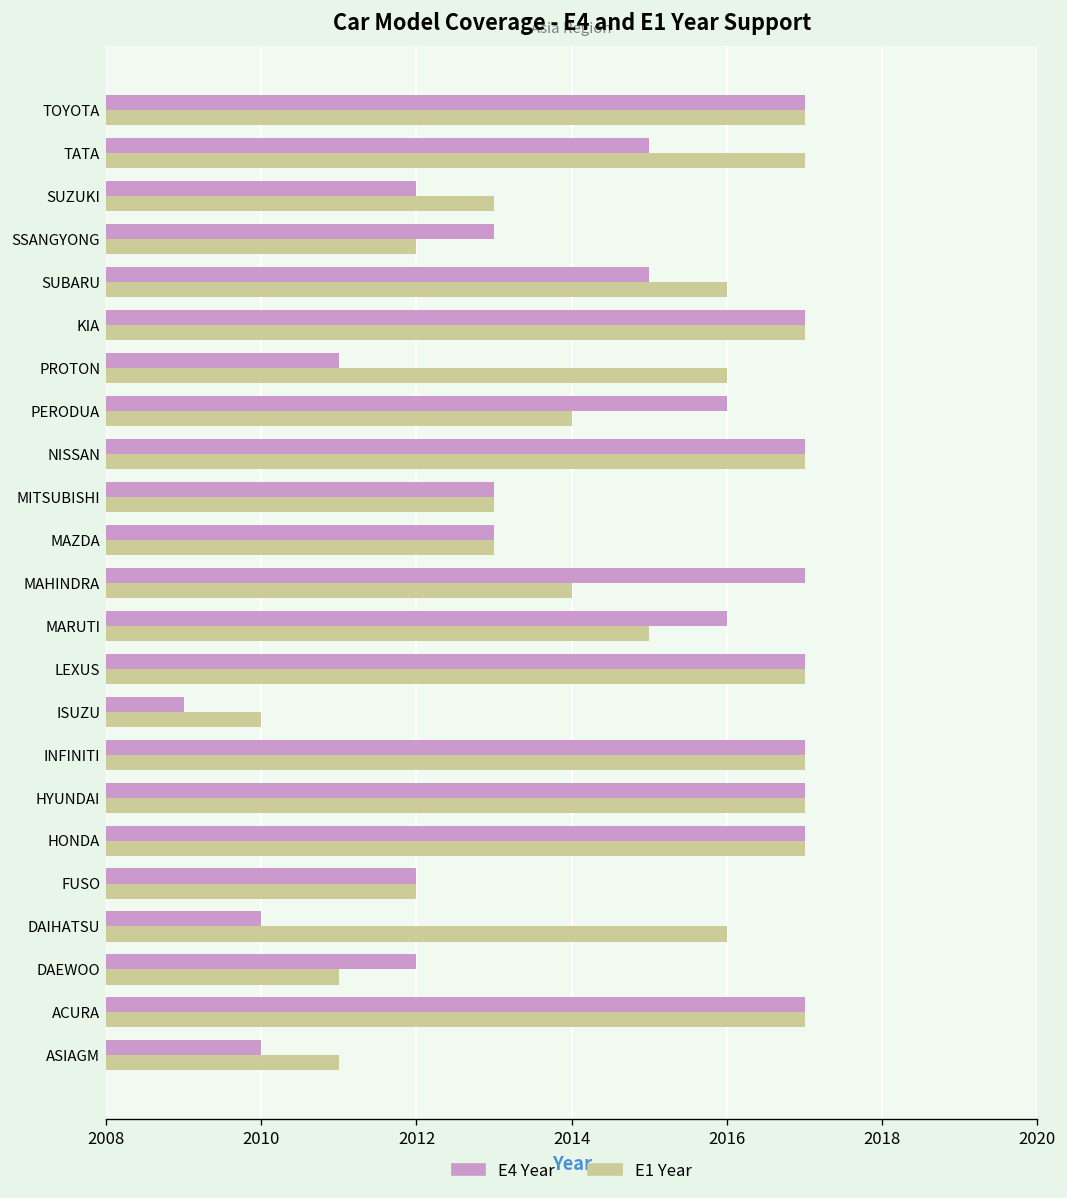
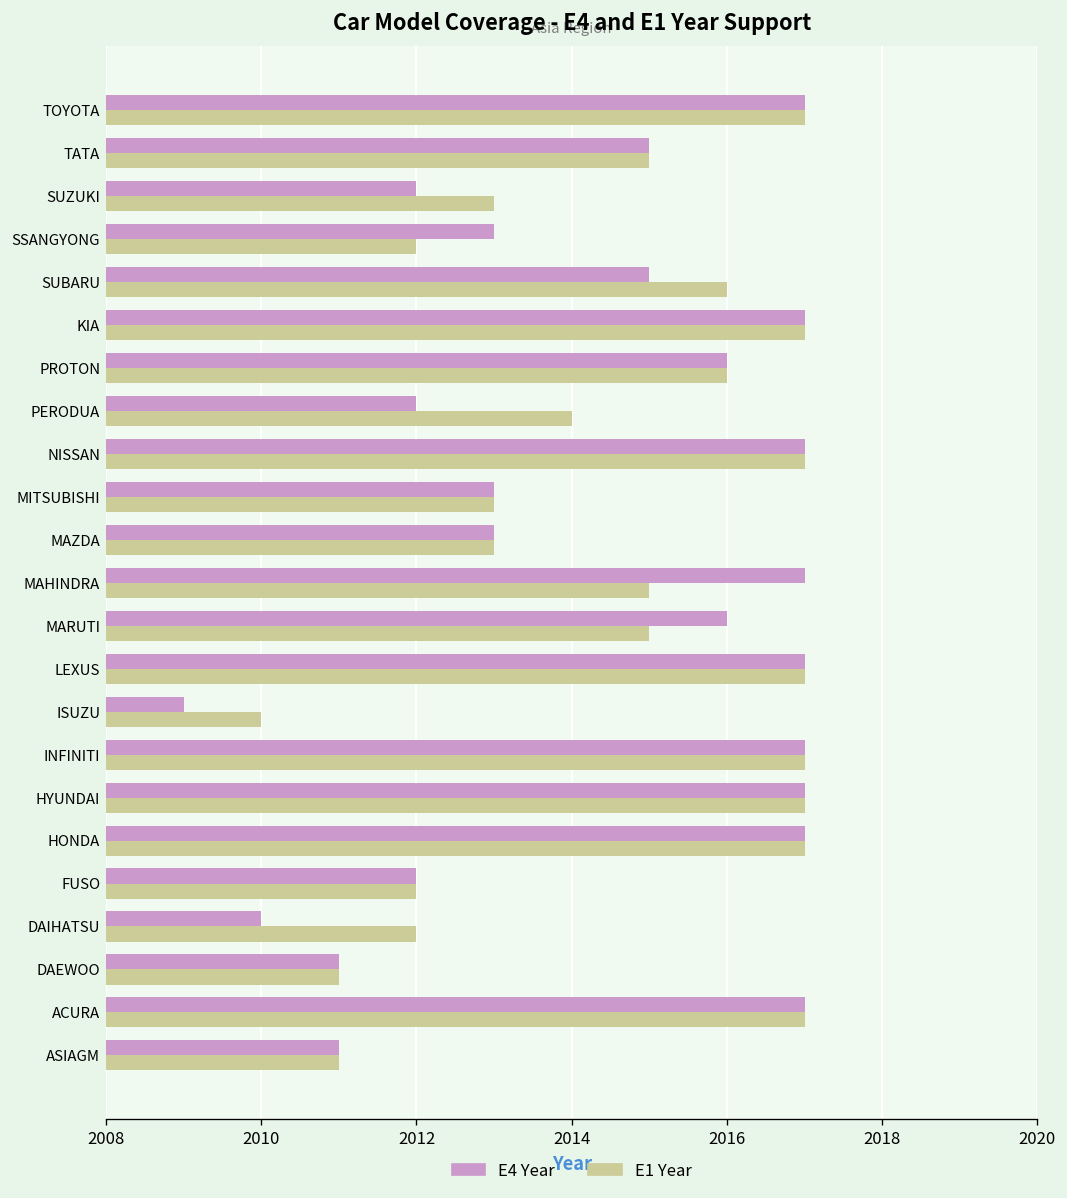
  {
    "E4 Year": {
      "TOYOTA": 2017,
      "TATA": 2015,
      "SUZUKI": 2012,
      "SSANGYONG": 2013,
      "SUBARU": 2015,
      "KIA": 2017,
-     "PROTON": 2011,
-     "PERODUA": 2016,
+     "PROTON": 2016,
+     "PERODUA": 2012,
      "NISSAN": 2017,
      "MITSUBISHI": 2013,
      "MAZDA": 2013,
      "MAHINDRA": 2017,
      "MARUTI": 2016,
      "LEXUS": 2017,
      "ISUZU": 2009,
      "INFINITI": 2017,
      "HYUNDAI": 2017,
      "HONDA": 2017,
      "FUSO": 2012,
      "DAIHATSU": 2010,
-     "DAEWOO": 2012,
+     "DAEWOO": 2011,
      "ACURA": 2017,
-     "ASIAGM": 2010
+     "ASIAGM": 2011
    },
    "E1 Year": {
      "TOYOTA": 2017,
-     "TATA": 2017,
+     "TATA": 2015,
      "SUZUKI": 2013,
      "SSANGYONG": 2012,
      "SUBARU": 2016,
      "KIA": 2017,
      "PROTON": 2016,
      "PERODUA": 2014,
      "NISSAN": 2017,
      "MITSUBISHI": 2013,
      "MAZDA": 2013,
-     "MAHINDRA": 2014,
+     "MAHINDRA": 2015,
      "MARUTI": 2015,
      "LEXUS": 2017,
      "ISUZU": 2010,
      "INFINITI": 2017,
      "HYUNDAI": 2017,
      "HONDA": 2017,
      "FUSO": 2012,
-     "DAIHATSU": 2016,
+     "DAIHATSU": 2012,
      "DAEWOO": 2011,
      "ACURA": 2017,
      "ASIAGM": 2011
    }
  }
